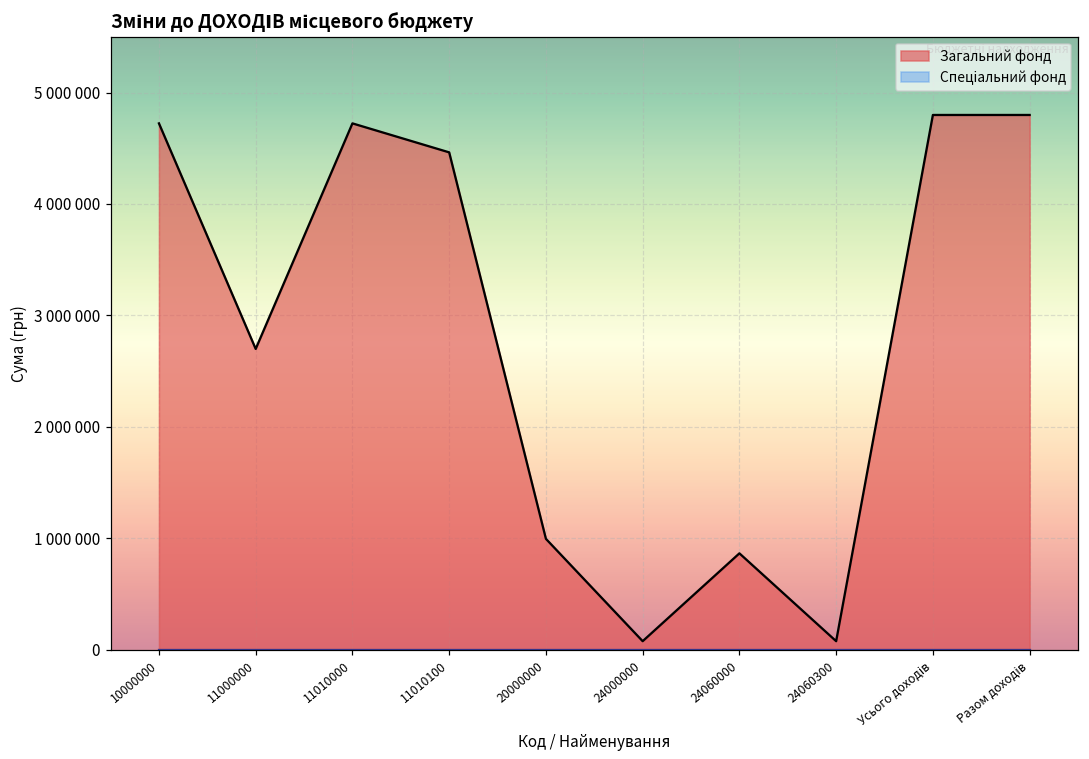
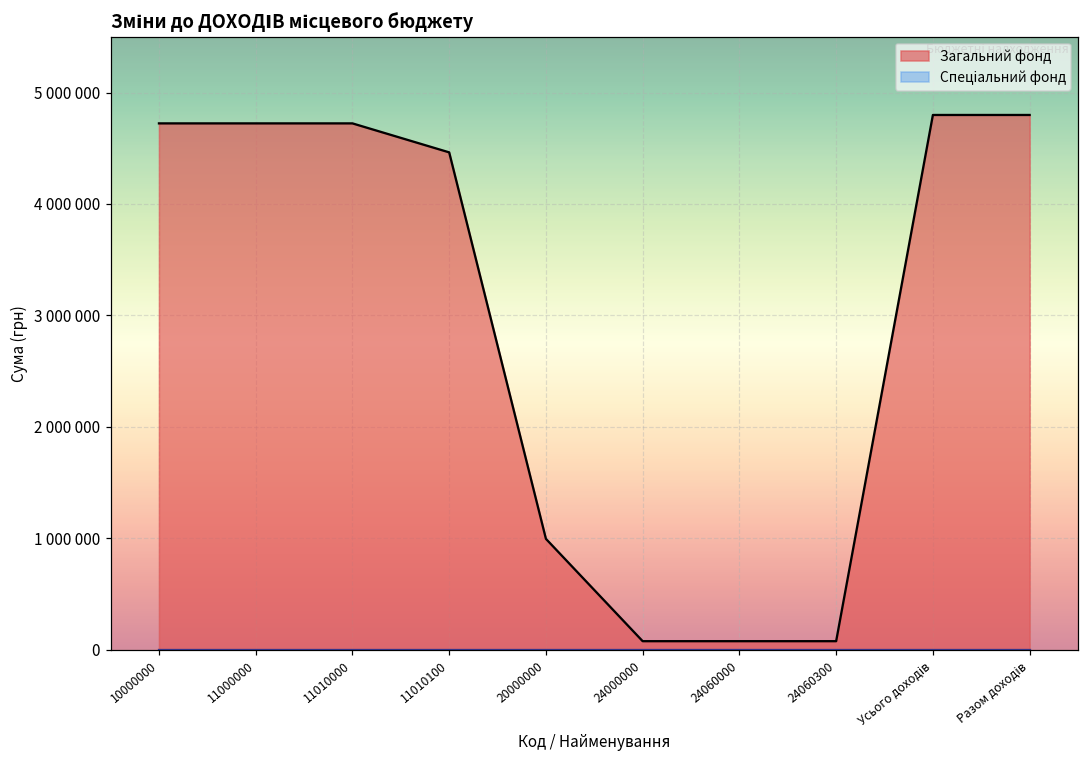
  {
    "Загальний фонд": {
      "10000000": 4720000,
-     "11000000": 2700000,
+     "11000000": 4720000,
      "11010000": 4720000,
      "11010100": 4460000,
      "20000000": 990000,
      "24000000": 80000,
-     "24060000": 860000,
+     "24060000": 80000,
      "24060300": 80000,
      "Усього доходів": 4800000,
      "Разом доходів": 4800000
    },
    "Спеціальний фонд": {
      "10000000": 0,
      "11000000": 0,
      "11010000": 0,
      "11010100": 0,
      "20000000": 0,
      "24000000": 0,
      "24060000": 0,
      "24060300": 0,
      "Усього доходів": 0,
      "Разом доходів": 0
    }
  }
